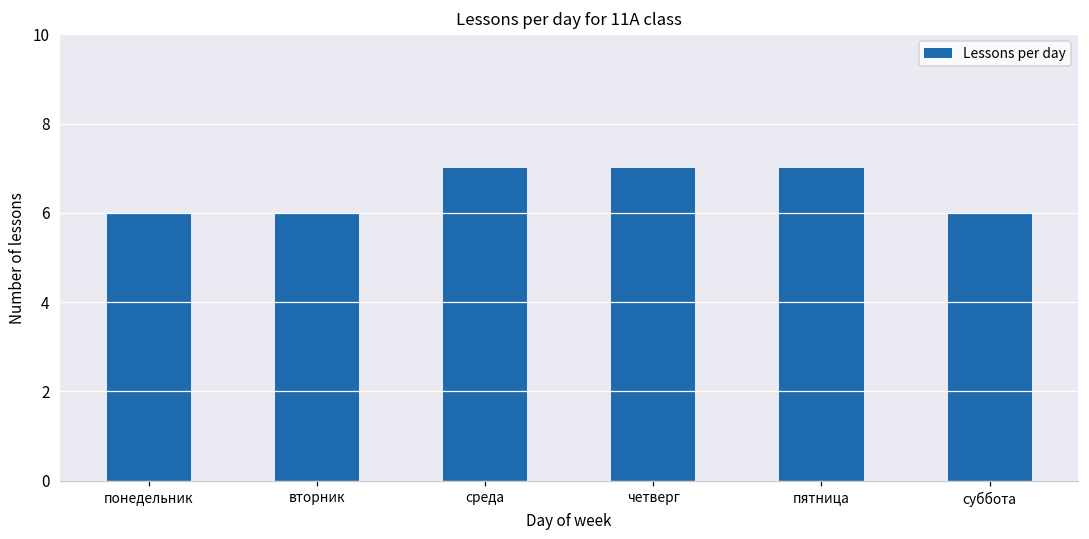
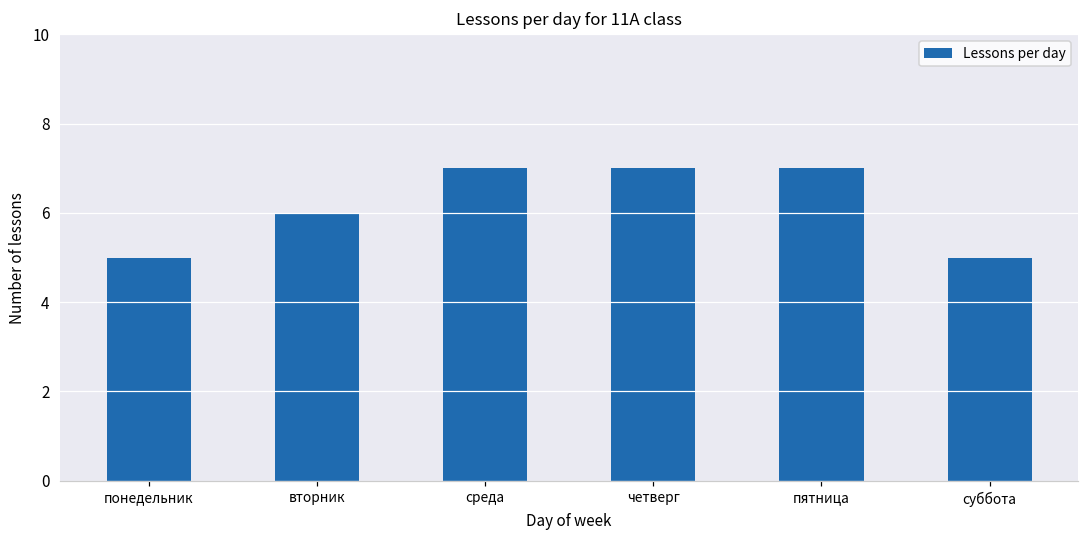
  {
-   "понедельник": 6,
+   "понедельник": 5,
    "вторник": 6,
    "среда": 7,
    "четверг": 7,
    "пятница": 7,
-   "суббота": 6
+   "суббота": 5
  }
